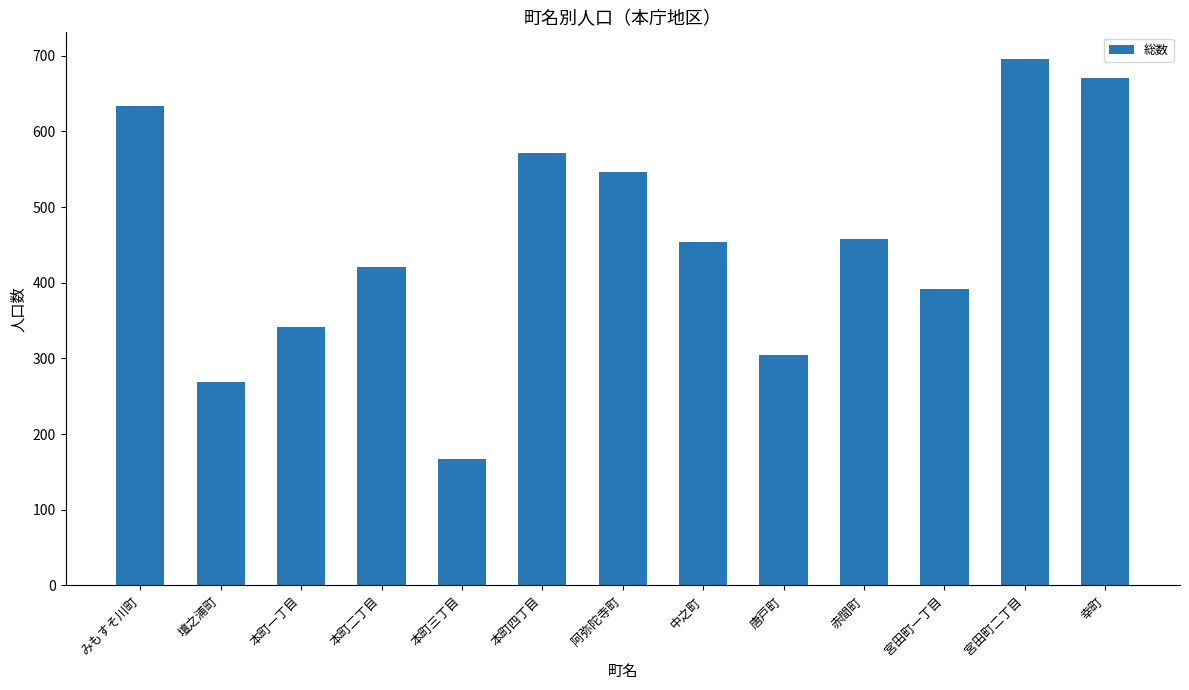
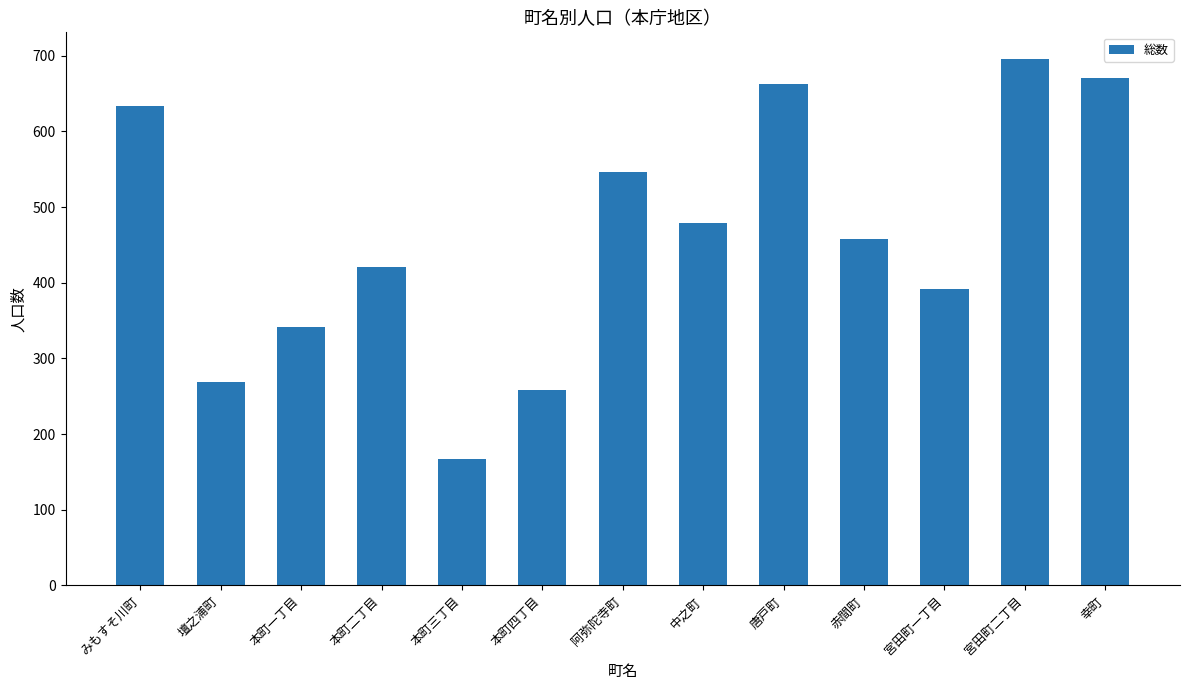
  {
    "みもすそ川町": 630,
    "壇之浦町": 270,
    "本町一丁目": 340,
    "本町二丁目": 420,
    "本町三丁目": 170,
-   "本町四丁目": 570,
+   "本町四丁目": 260,
    "阿弥陀寺町": 550,
-   "中之町": 450,
-   "唐戸町": 300,
+   "中之町": 480,
+   "唐戸町": 660,
    "赤間町": 460,
    "宮田町一丁目": 390,
    "宮田町二丁目": 700,
    "幸町": 670
  }
